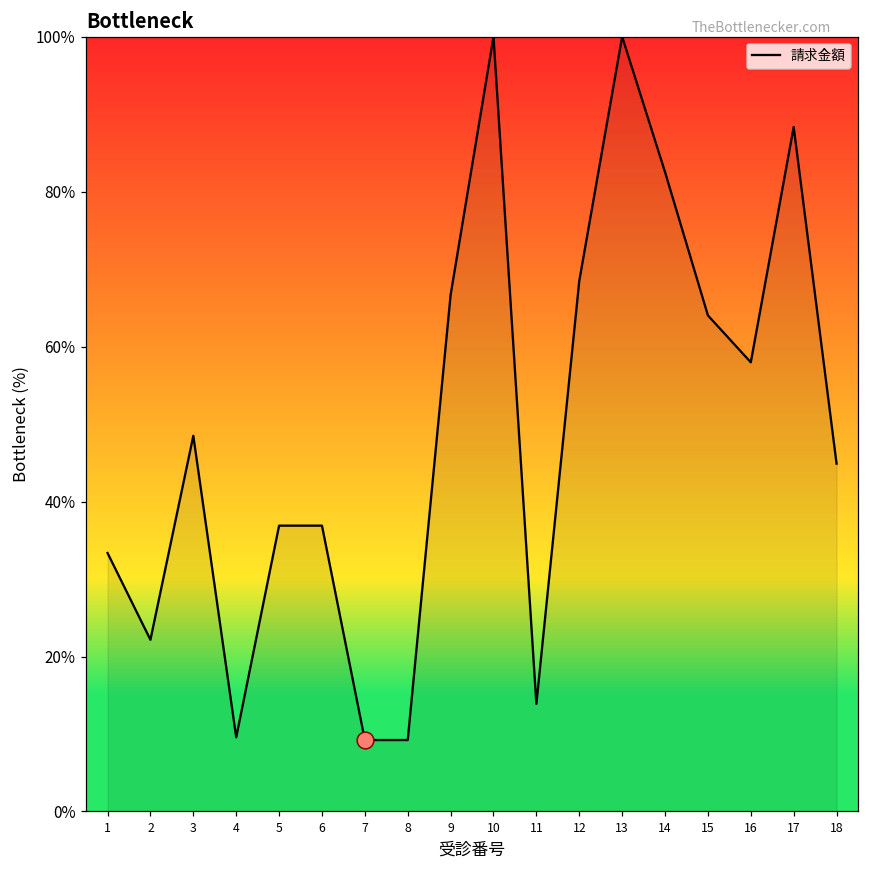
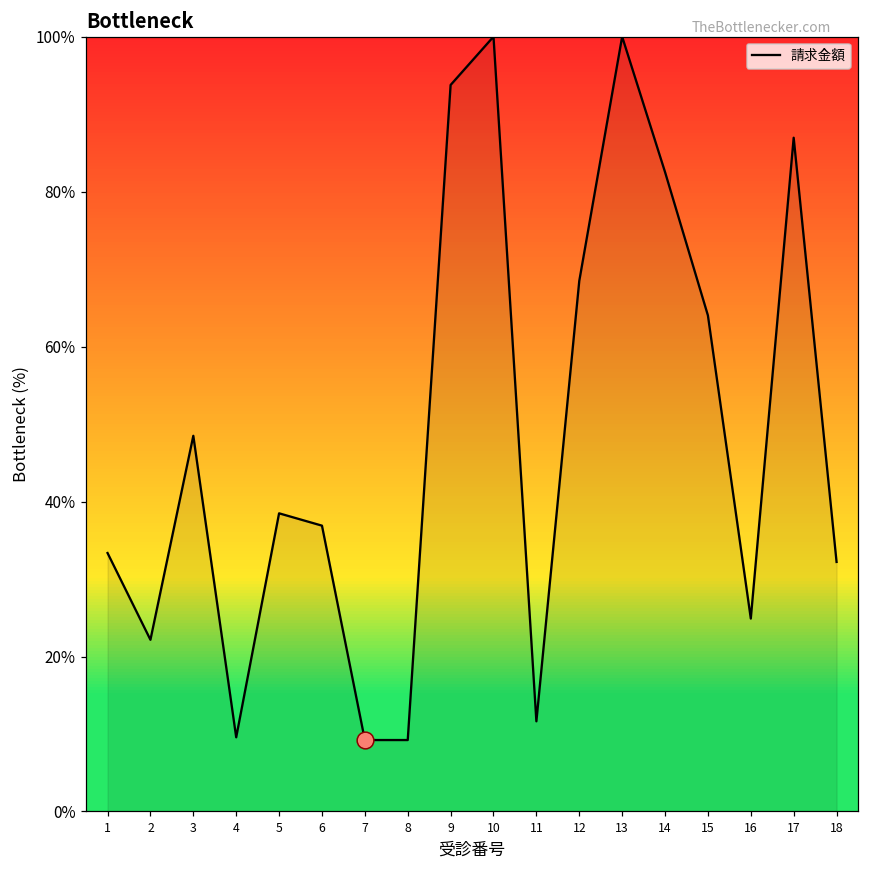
  {
    "請求金額": {
      "1": "33%",
      "2": "22%",
      "3": "48%",
      "4": "10%",
-     "5": "37%",
+     "5": "38%",
      "6": "37%",
      "8": "9%",
-     "9": "67%",
+     "9": "94%",
      "10": "100%",
-     "11": "14%",
+     "11": "12%",
      "12": "68%",
      "13": "100%",
      "14": "83%",
      "15": "64%",
-     "16": "58%",
-     "17": "88%",
-     "18": "45%"
+     "16": "25%",
+     "17": "87%",
+     "18": "32%"
    }
  }
